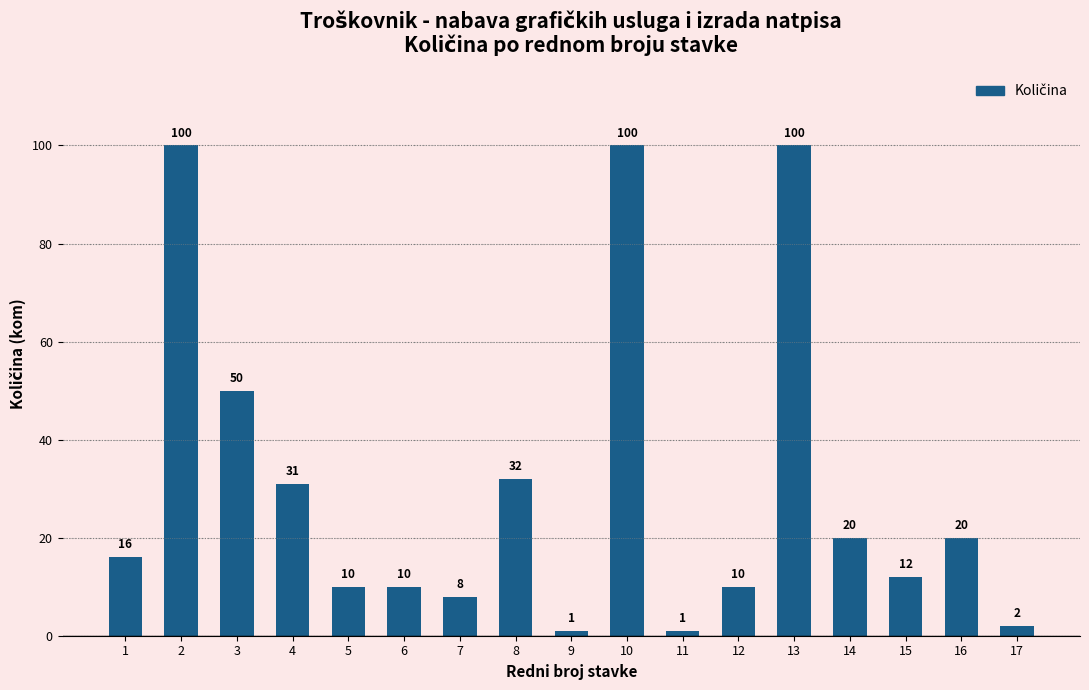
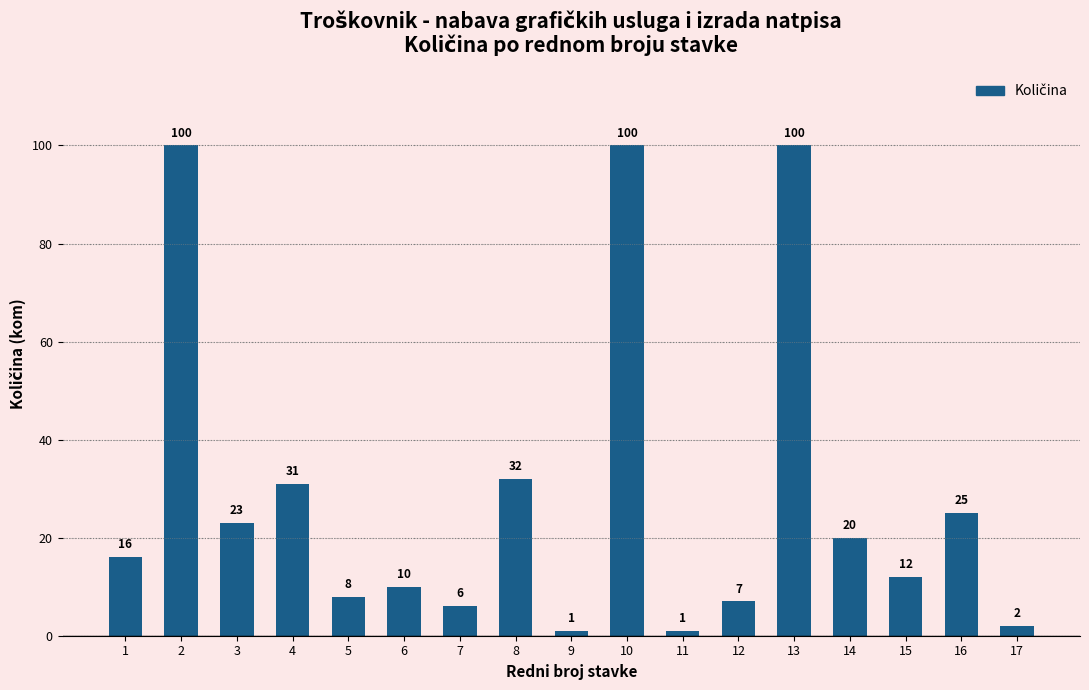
  {
    "1": 16,
    "2": 100,
-   "3": 50,
+   "3": 23,
    "4": 31,
-   "5": 10,
+   "5": 8,
    "6": 10,
-   "7": 8,
+   "7": 6,
    "8": 32,
    "9": 1,
    "10": 100,
    "11": 1,
-   "12": 10,
+   "12": 7,
    "13": 100,
    "14": 20,
    "15": 12,
-   "16": 20,
+   "16": 25,
    "17": 2
  }
